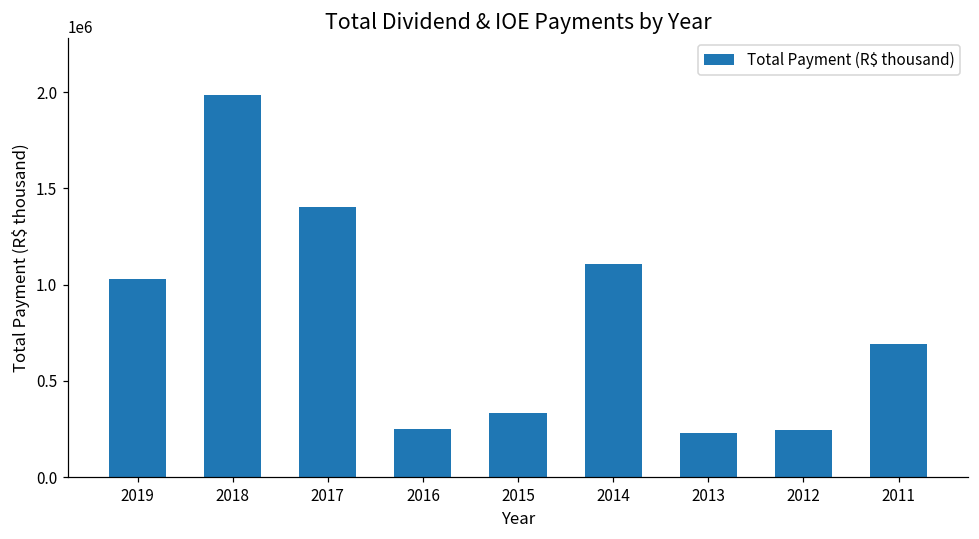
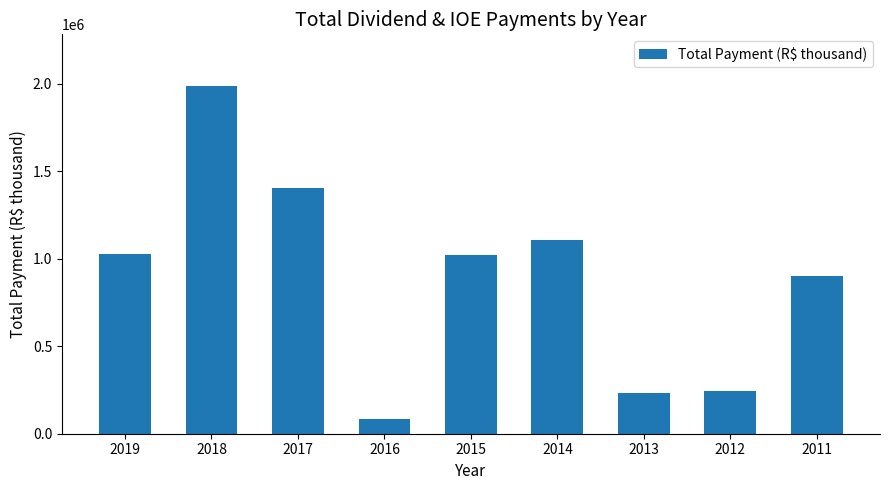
  {
    "2019": 1030000,
    "2018": 1990000,
    "2017": 1410000,
-   "2016": 250000,
-   "2015": 330000,
+   "2016": 80000,
+   "2015": 1020000,
    "2014": 1110000,
    "2013": 230000,
    "2012": 240000,
-   "2011": 690000
+   "2011": 900000
  }
